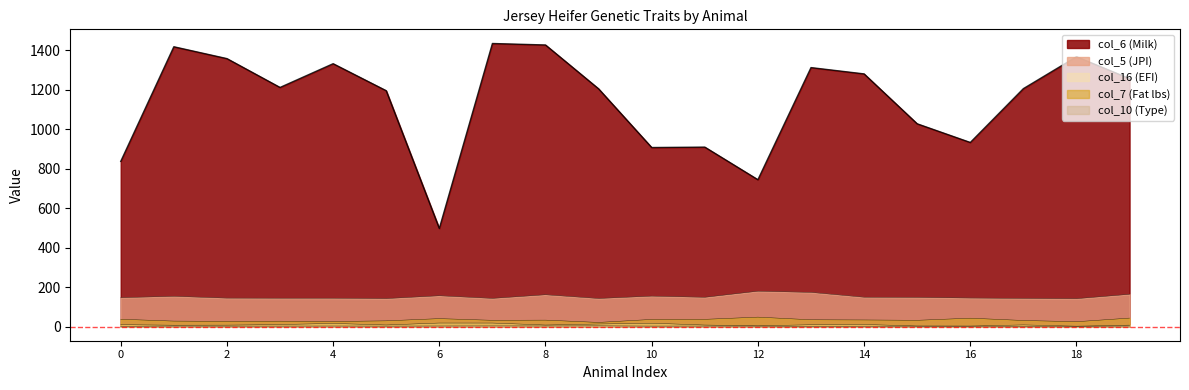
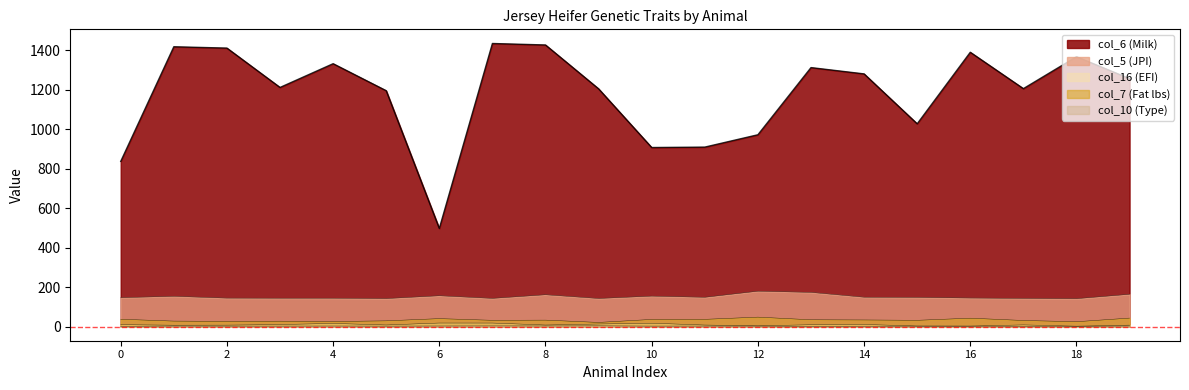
  {
    "col_6 (Milk)": {
      "0": 840,
-     "2": 1360,
+     "2": 1410,
      "4": 1330,
      "6": 500,
      "8": 1430,
      "10": 910,
-     "12": 740,
+     "12": 970,
      "14": 1280,
-     "16": 930
+     "16": 1390
    },
    "col_7 (Fat lbs)": {
      "0": 40,
      "2": 30,
      "6": 40,
      "8": 30,
      "10": 40,
      "12": 50,
      "14": 30,
      "16": 40,
      "18": 20
    }
  }
